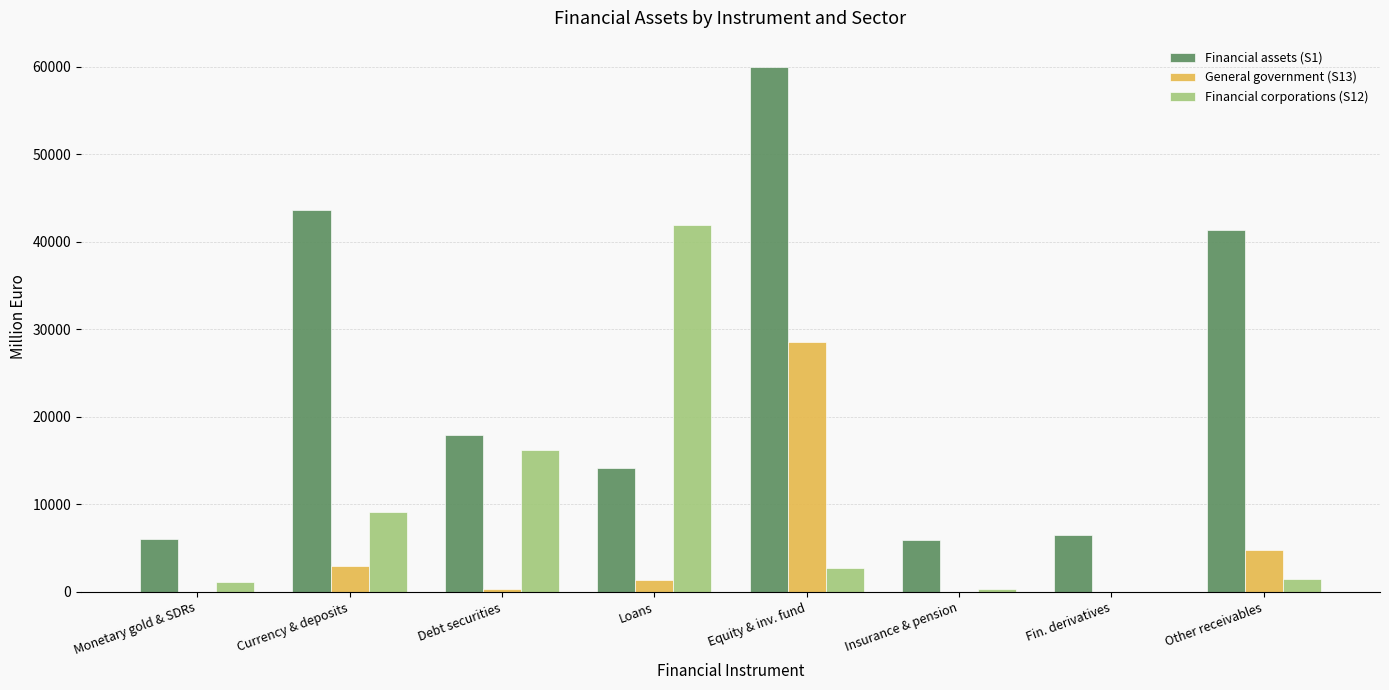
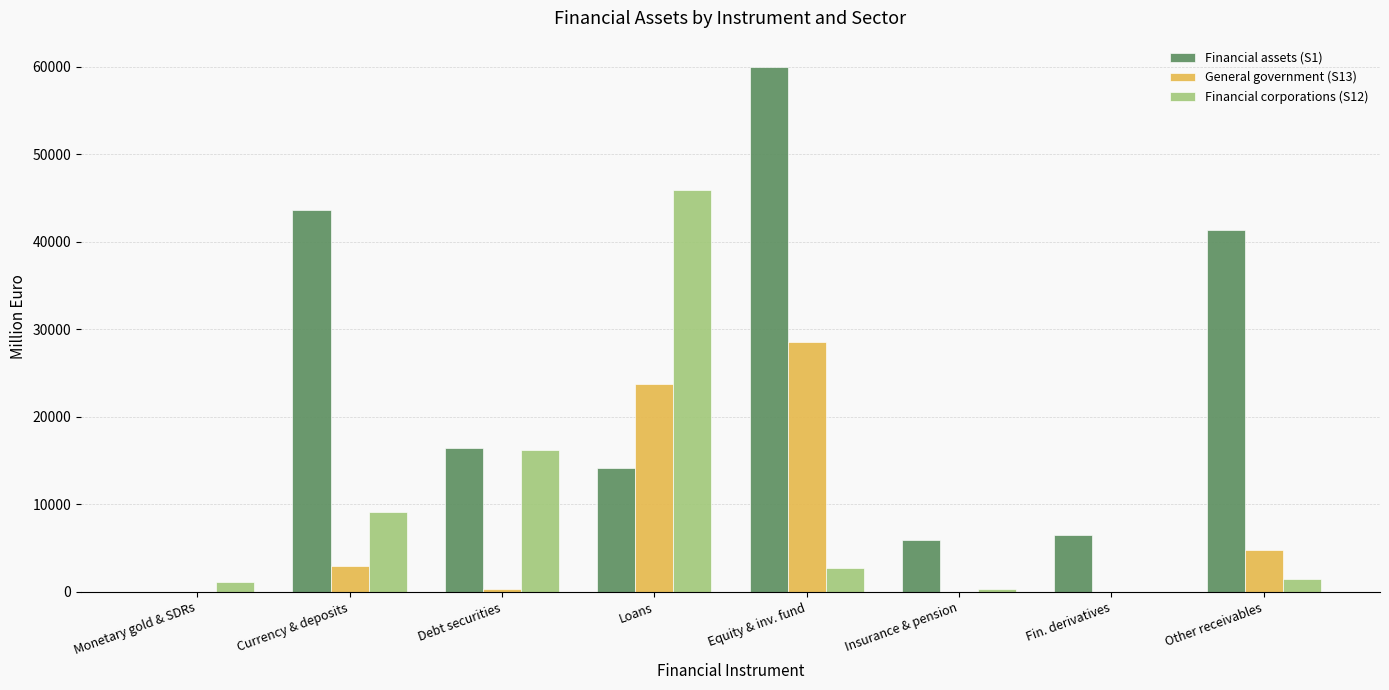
  {
    "Financial assets (S1)": {
-     "Monetary gold & SDRs": 6000,
+     "Monetary gold & SDRs": 0,
      "Currency & deposits": 44000,
-     "Debt securities": 18000,
+     "Debt securities": 16000,
      "Loans": 14000,
      "Equity & inv. fund": 60000,
      "Insurance & pension": 6000,
      "Fin. derivatives": 6000,
      "Other receivables": 41000
    },
    "General government (S13)": {
      "Monetary gold & SDRs": 0,
      "Currency & deposits": 3000,
      "Debt securities": 0,
-     "Loans": 1000,
+     "Loans": 24000,
      "Equity & inv. fund": 29000,
      "Fin. derivatives": 0,
      "Other receivables": 5000
    },
    "Financial corporations (S12)": {
      "Monetary gold & SDRs": 1000,
      "Currency & deposits": 9000,
      "Debt securities": 16000,
-     "Loans": 42000,
+     "Loans": 46000,
      "Equity & inv. fund": 3000,
      "Insurance & pension": 0,
      "Other receivables": 1000
    }
  }
